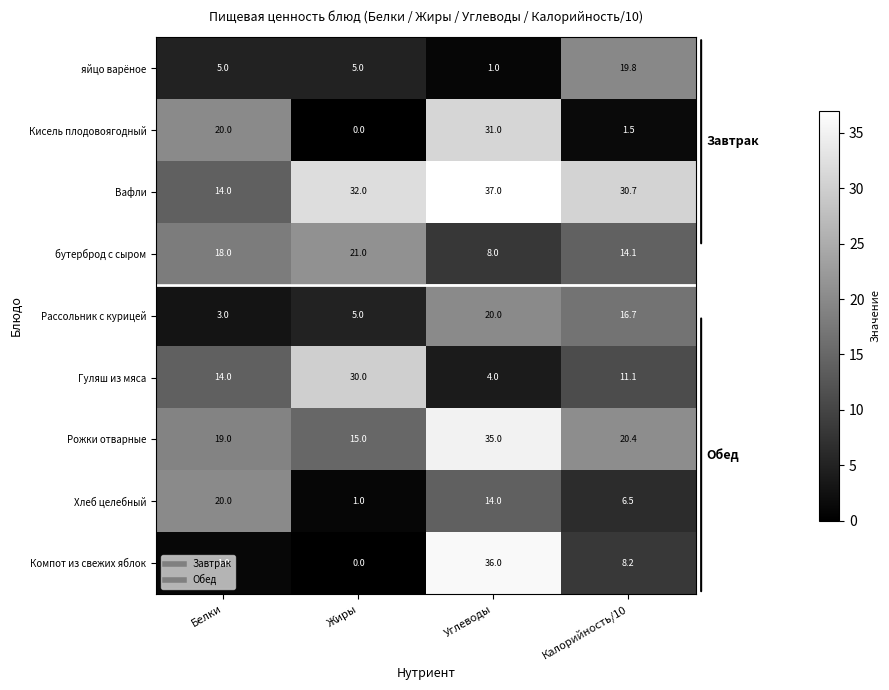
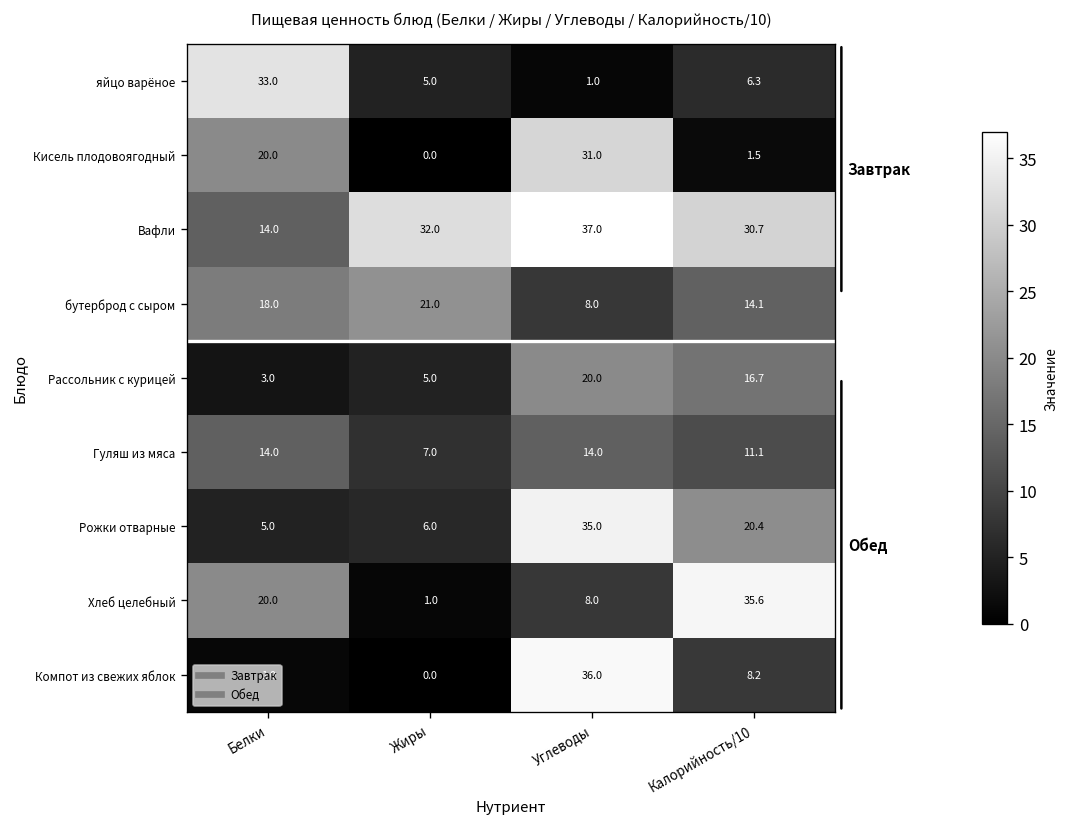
  {
    "яйцо варёное": {
-     "Белки": 5.0,
+     "Белки": 33.0,
      "Жиры": 5.0,
      "Углеводы": 1.0,
-     "Калорийность/10": 19.8
+     "Калорийность/10": 6.3
    },
    "Кисель плодовоягодный": {
      "Белки": 20.0,
      "Жиры": 0.0,
      "Углеводы": 31.0,
      "Калорийность/10": 1.5
    },
    "Вафли": {
      "Белки": 14.0,
      "Жиры": 32.0,
      "Углеводы": 37.0,
      "Калорийность/10": 30.7
    },
    "бутерброд с сыром": {
      "Белки": 18.0,
      "Жиры": 21.0,
      "Углеводы": 8.0,
      "Калорийность/10": 14.1
    },
    "Рассольник с курицей": {
      "Белки": 3.0,
      "Жиры": 5.0,
      "Углеводы": 20.0,
      "Калорийность/10": 16.7
    },
    "Гуляш из мяса": {
      "Белки": 14.0,
-     "Жиры": 30.0,
-     "Углеводы": 4.0,
+     "Жиры": 7.0,
+     "Углеводы": 14.0,
      "Калорийность/10": 11.1
    },
    "Рожки отварные": {
-     "Белки": 19.0,
-     "Жиры": 15.0,
+     "Белки": 5.0,
+     "Жиры": 6.0,
      "Углеводы": 35.0,
      "Калорийность/10": 20.4
    },
    "Хлеб целебный": {
      "Белки": 20.0,
      "Жиры": 1.0,
-     "Углеводы": 14.0,
-     "Калорийность/10": 6.5
+     "Углеводы": 8.0,
+     "Калорийность/10": 35.6
    },
    "Компот из свежих яблок": {
      "Жиры": 0.0,
      "Углеводы": 36.0,
      "Калорийность/10": 8.2
    }
  }
